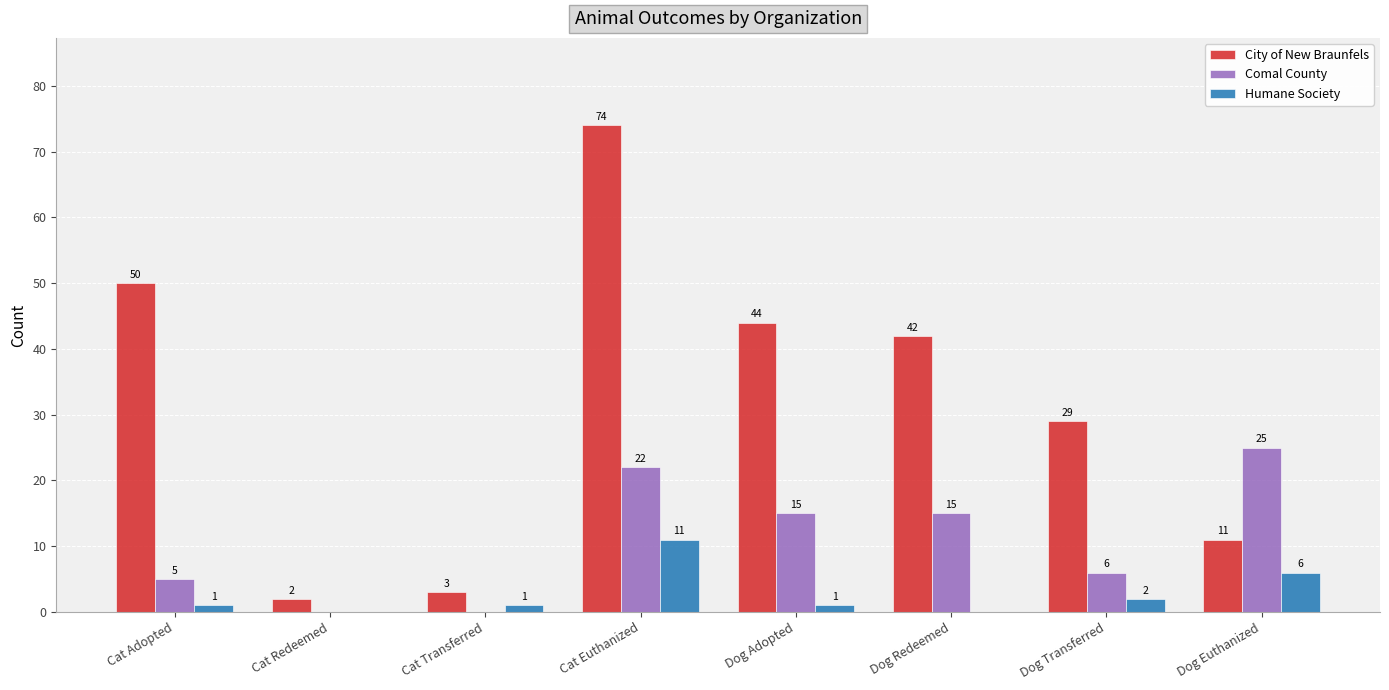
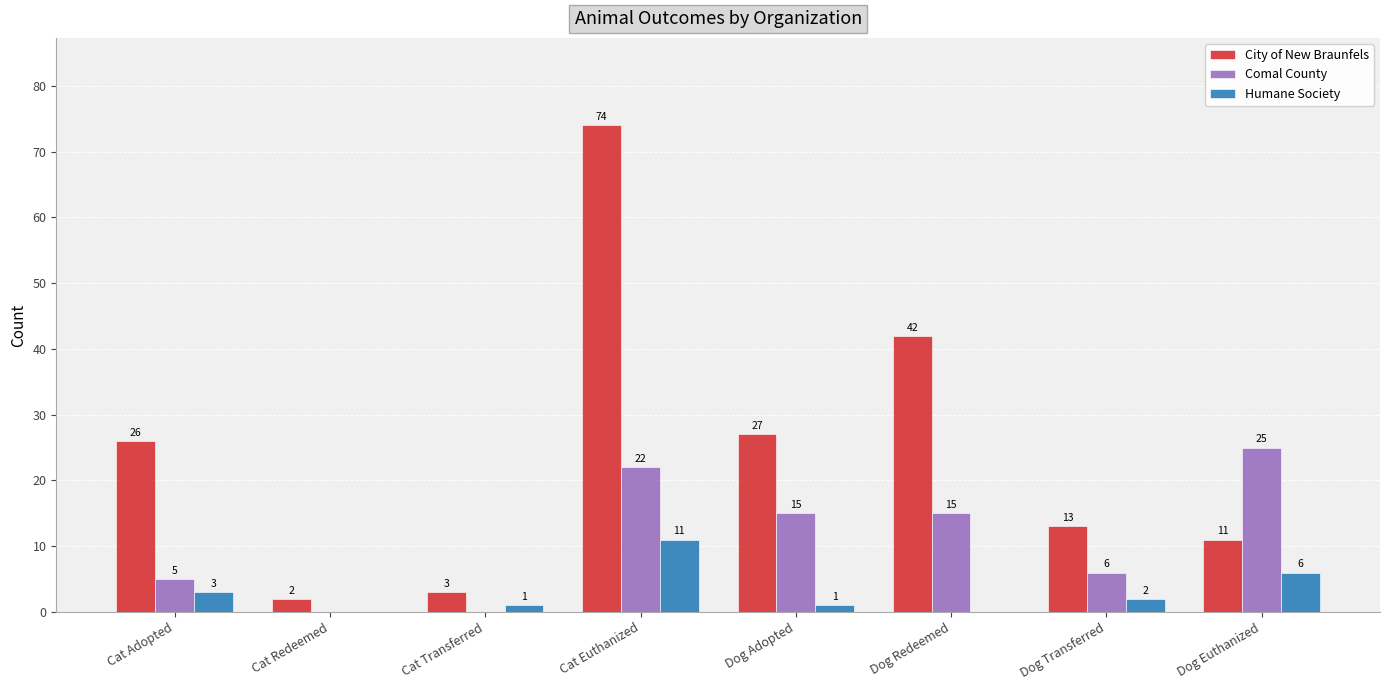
  {
    "City of New Braunfels": {
-     "Cat Adopted": 50,
+     "Cat Adopted": 26,
      "Cat Redeemed": 2,
      "Cat Transferred": 3,
      "Cat Euthanized": 74,
-     "Dog Adopted": 44,
+     "Dog Adopted": 27,
      "Dog Redeemed": 42,
-     "Dog Transferred": 29,
+     "Dog Transferred": 13,
      "Dog Euthanized": 11
    },
    "Comal County": {
      "Cat Adopted": 5,
      "Cat Euthanized": 22,
      "Dog Adopted": 15,
      "Dog Redeemed": 15,
      "Dog Transferred": 6,
      "Dog Euthanized": 25
    },
    "Humane Society": {
-     "Cat Adopted": 1,
+     "Cat Adopted": 3,
      "Cat Transferred": 1,
      "Cat Euthanized": 11,
      "Dog Adopted": 1,
      "Dog Transferred": 2,
      "Dog Euthanized": 6
    }
  }
